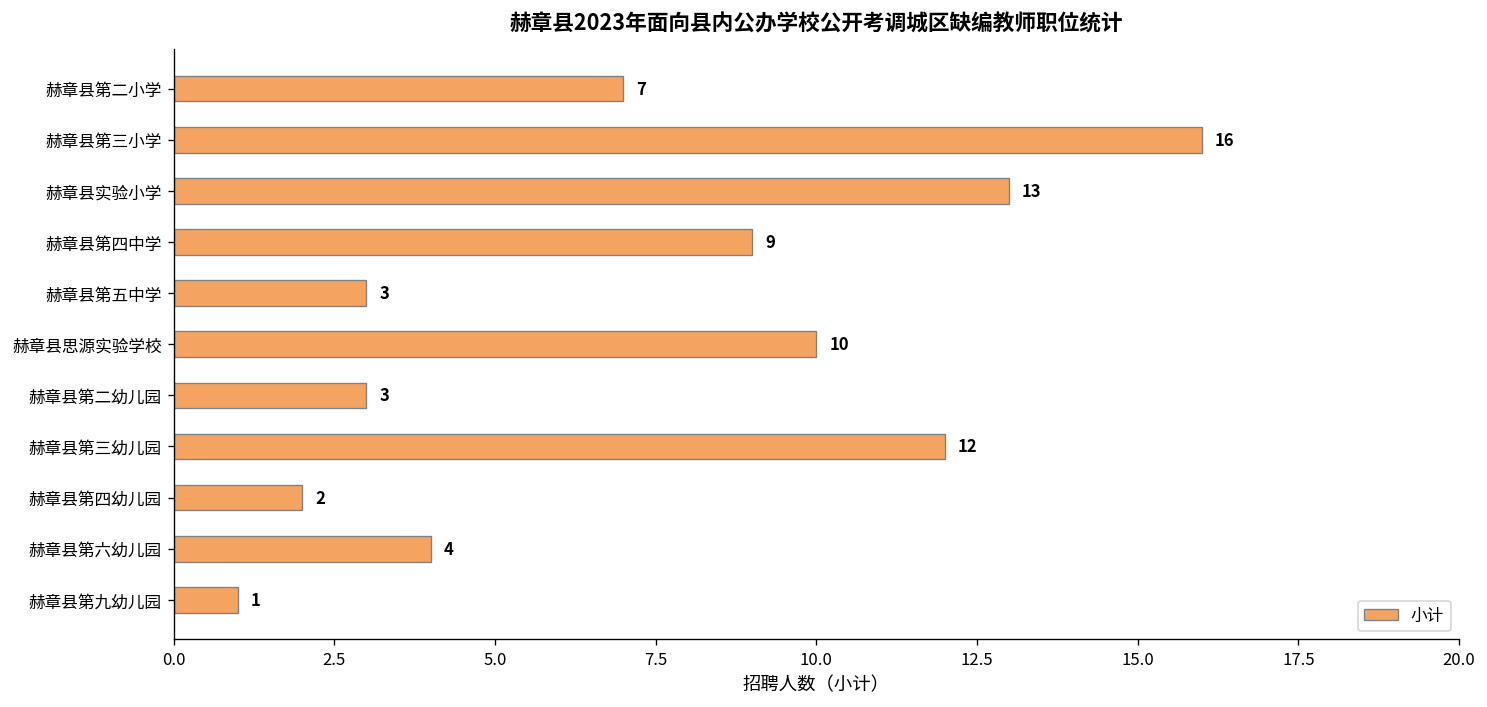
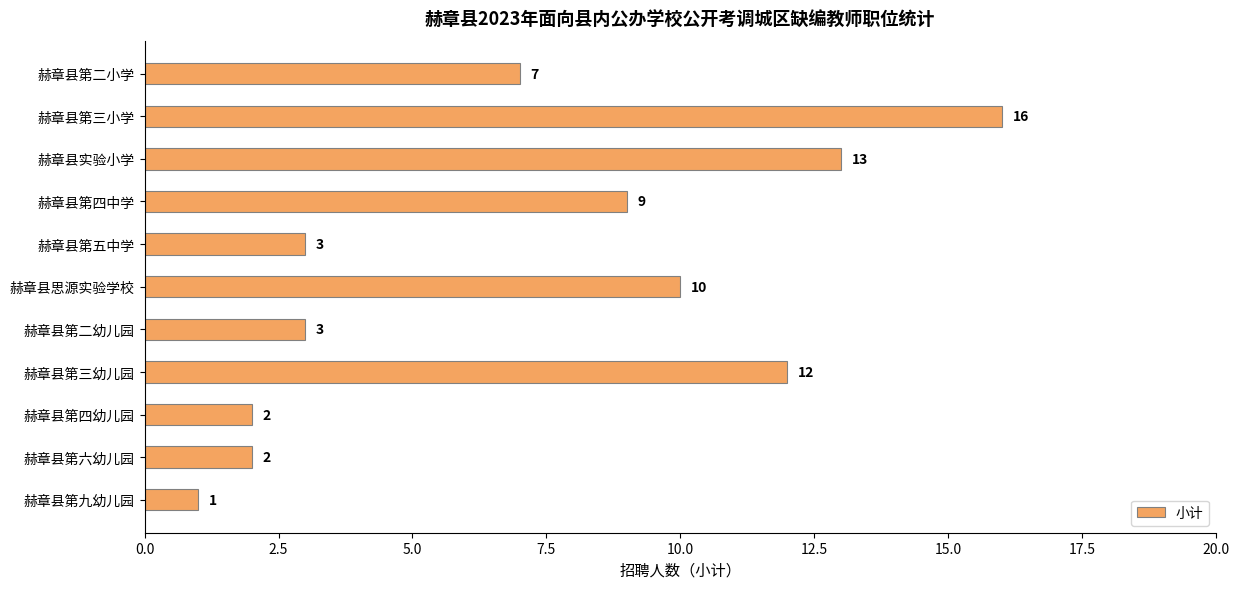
  {
    "赫章县第二小学": 7,
    "赫章县第三小学": 16,
    "赫章县实验小学": 13,
    "赫章县第四中学": 9,
    "赫章县第五中学": 3,
    "赫章县思源实验学校": 10,
    "赫章县第二幼儿园": 3,
    "赫章县第三幼儿园": 12,
    "赫章县第四幼儿园": 2,
-   "赫章县第六幼儿园": 4,
+   "赫章县第六幼儿园": 2,
    "赫章县第九幼儿园": 1
  }
